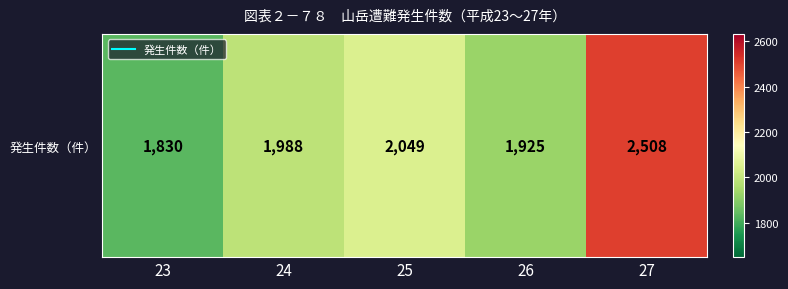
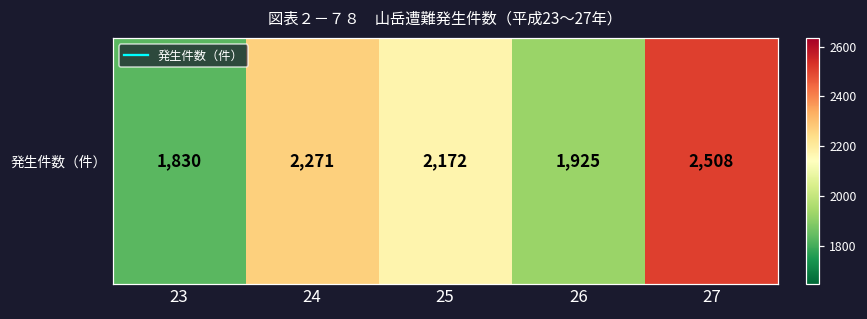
  {
    "発生件数（件）": {
      "23": "1,830",
-     "24": "1,988",
-     "25": "2,049",
+     "24": "2,271",
+     "25": "2,172",
      "26": "1,925",
      "27": "2,508"
    }
  }
